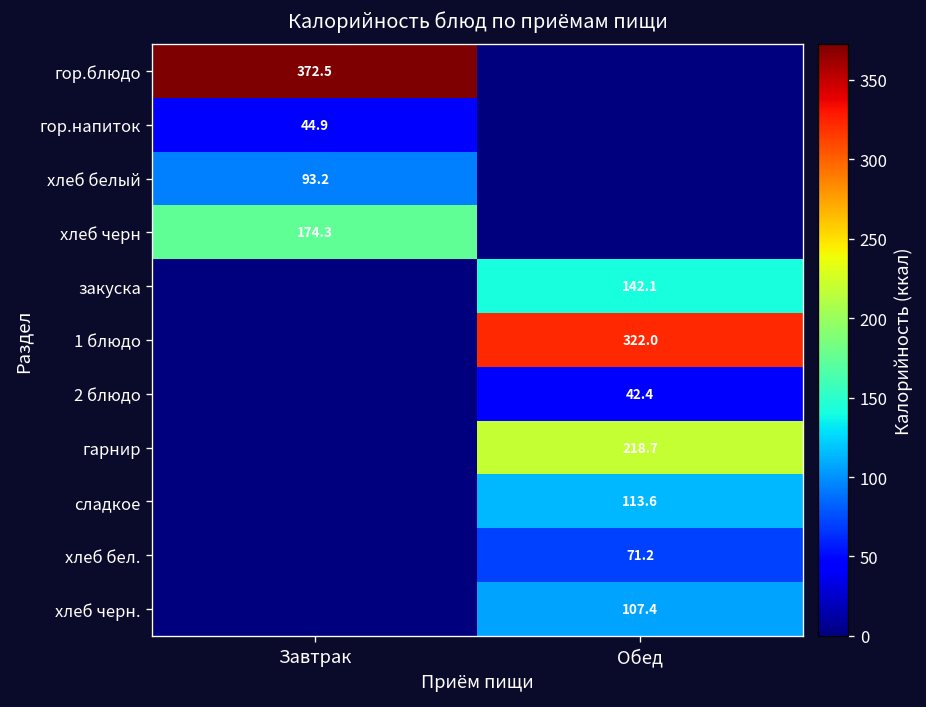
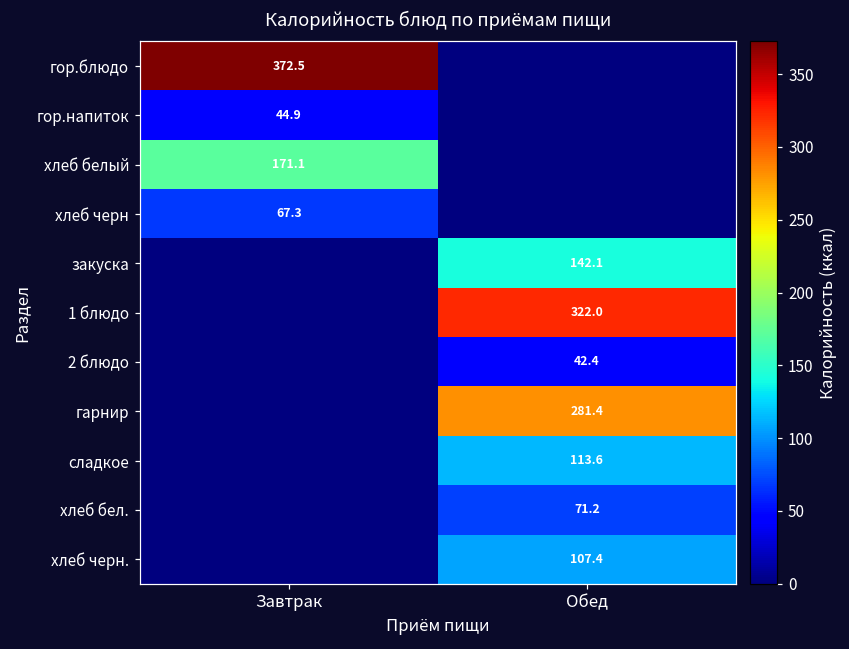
  {
    "гор.блюдо": {
      "Завтрак": 372.5
    },
    "гор.напиток": {
      "Завтрак": 44.9
    },
    "хлеб белый": {
-     "Завтрак": 93.2
+     "Завтрак": 171.1
    },
    "хлеб черн": {
-     "Завтрак": 174.3
+     "Завтрак": 67.3
    },
    "закуска": {
      "Обед": 142.1
    },
    "1 блюдо": {
      "Обед": 322.0
    },
    "2 блюдо": {
      "Обед": 42.4
    },
    "гарнир": {
-     "Обед": 218.7
+     "Обед": 281.4
    },
    "сладкое": {
      "Обед": 113.6
    },
    "хлеб бел.": {
      "Обед": 71.2
    },
    "хлеб черн.": {
      "Обед": 107.4
    }
  }
